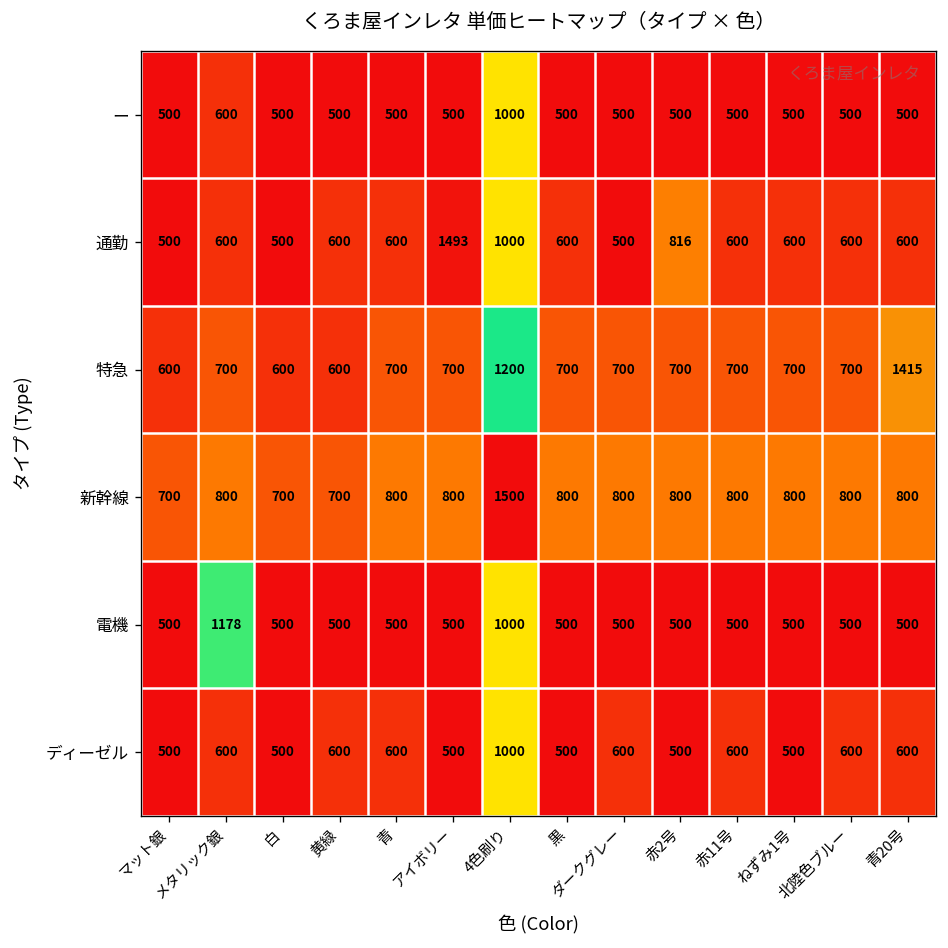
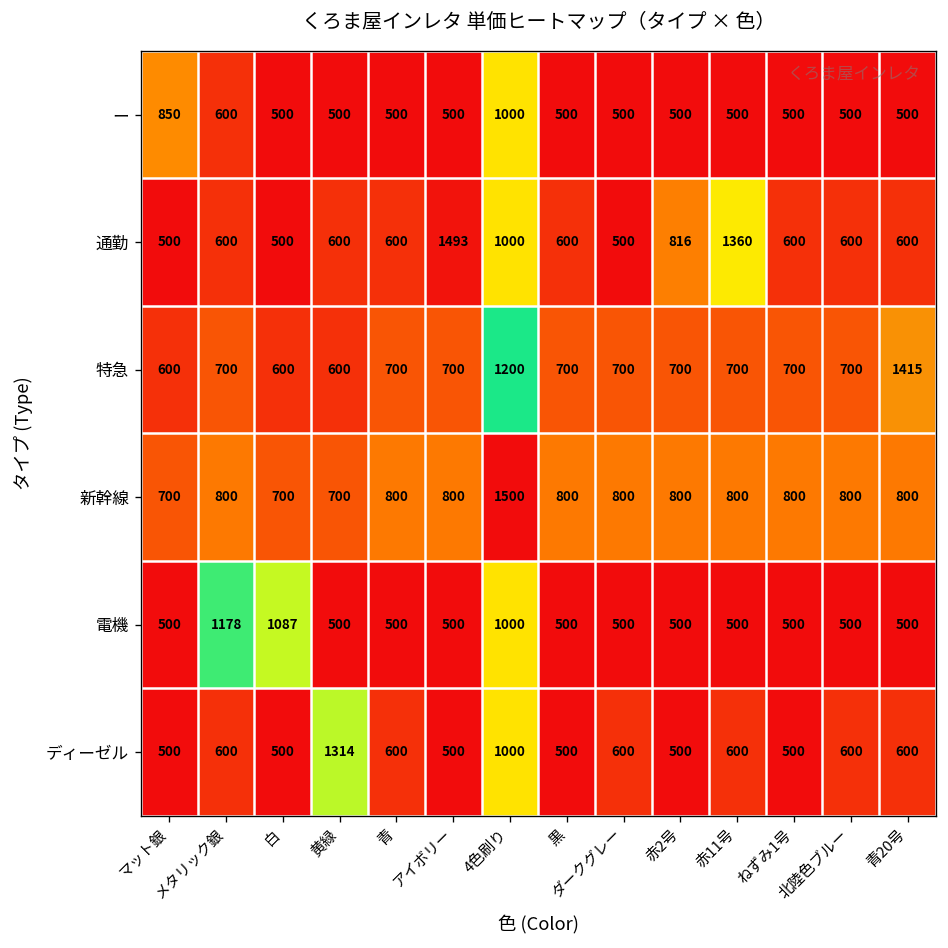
  {
    "ー": {
-     "マット銀": 500,
+     "マット銀": 850,
      "メタリック銀": 600,
      "白": 500,
      "黄緑": 500,
      "青": 500,
      "アイボリー": 500,
      "4色刷り": 1000,
      "黒": 500,
      "ダークグレー": 500,
      "赤2号": 500,
      "赤11号": 500,
      "ねずみ1号": 500,
      "青20号": 500
    },
    "通勤": {
      "マット銀": 500,
      "メタリック銀": 600,
      "白": 500,
      "黄緑": 600,
      "青": 600,
      "アイボリー": 1493,
      "4色刷り": 1000,
      "黒": 600,
      "ダークグレー": 500,
      "赤2号": 816,
-     "赤11号": 600,
+     "赤11号": 1360,
      "ねずみ1号": 600,
      "北陸色ブルー": 600,
      "青20号": 600
    },
    "特急": {
      "マット銀": 600,
      "メタリック銀": 700,
      "白": 600,
      "黄緑": 600,
      "青": 700,
      "アイボリー": 700,
      "4色刷り": 1200,
      "黒": 700,
      "ダークグレー": 700,
      "赤2号": 700,
      "赤11号": 700,
      "ねずみ1号": 700,
      "北陸色ブルー": 700,
      "青20号": 1415
    },
    "新幹線": {
      "マット銀": 700,
      "メタリック銀": 800,
      "白": 700,
      "黄緑": 700,
      "青": 800,
      "アイボリー": 800,
      "4色刷り": 1500,
      "黒": 800,
      "ダークグレー": 800,
      "赤2号": 800,
      "赤11号": 800,
      "ねずみ1号": 800,
      "北陸色ブルー": 800,
      "青20号": 800
    },
    "電機": {
      "マット銀": 500,
      "メタリック銀": 1178,
-     "白": 500,
+     "白": 1087,
      "黄緑": 500,
      "青": 500,
      "アイボリー": 500,
      "4色刷り": 1000,
      "黒": 500,
      "ダークグレー": 500,
      "赤2号": 500,
      "赤11号": 500,
      "ねずみ1号": 500,
      "北陸色ブルー": 500,
      "青20号": 500
    },
    "ディーゼル": {
      "マット銀": 500,
      "メタリック銀": 600,
      "白": 500,
-     "黄緑": 600,
+     "黄緑": 1314,
      "青": 600,
      "アイボリー": 500,
      "4色刷り": 1000,
      "黒": 500,
      "ダークグレー": 600,
      "赤2号": 500,
      "赤11号": 600,
      "ねずみ1号": 500,
      "北陸色ブルー": 600,
      "青20号": 600
    }
  }
